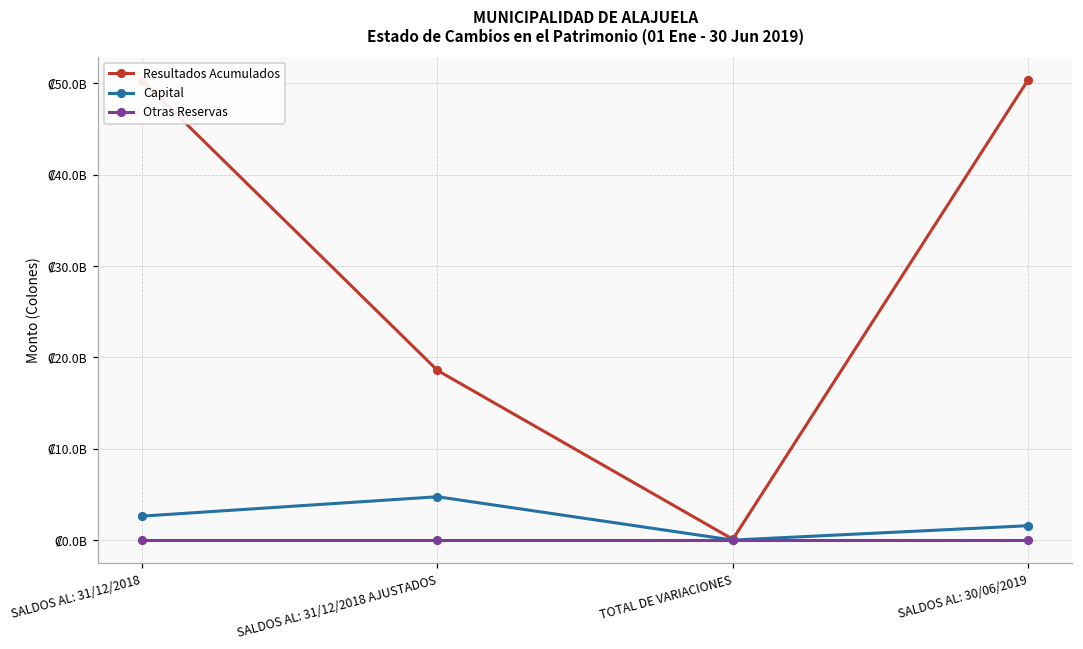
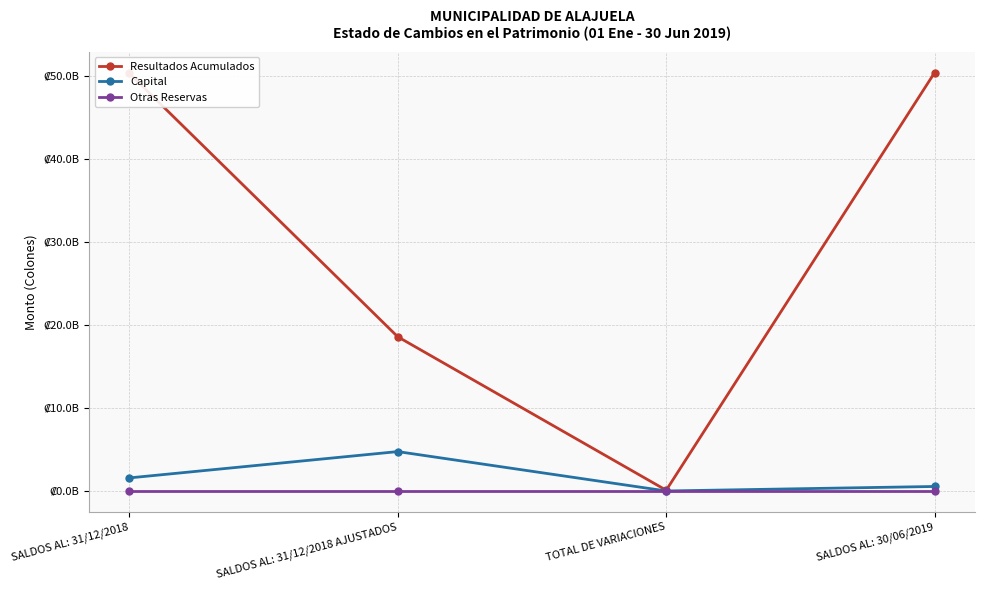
  {
    "Resultados Acumulados": {
      "SALDOS AL: 31/12/2018 AJUSTADOS": "₡19000000000",
      "SALDOS AL: 30/06/2019": "₡50000000000"
    },
    "Capital": {
-     "SALDOS AL: 31/12/2018": "₡3000000000",
+     "SALDOS AL: 31/12/2018": "₡2000000000",
      "SALDOS AL: 31/12/2018 AJUSTADOS": "₡5000000000",
-     "SALDOS AL: 30/06/2019": "₡2000000000"
+     "SALDOS AL: 30/06/2019": "₡1000000000"
    },
    "Otras Reservas": {
      "SALDOS AL: 31/12/2018": "₡0",
      "SALDOS AL: 31/12/2018 AJUSTADOS": "₡0",
      "SALDOS AL: 30/06/2019": "₡0"
    }
  }
